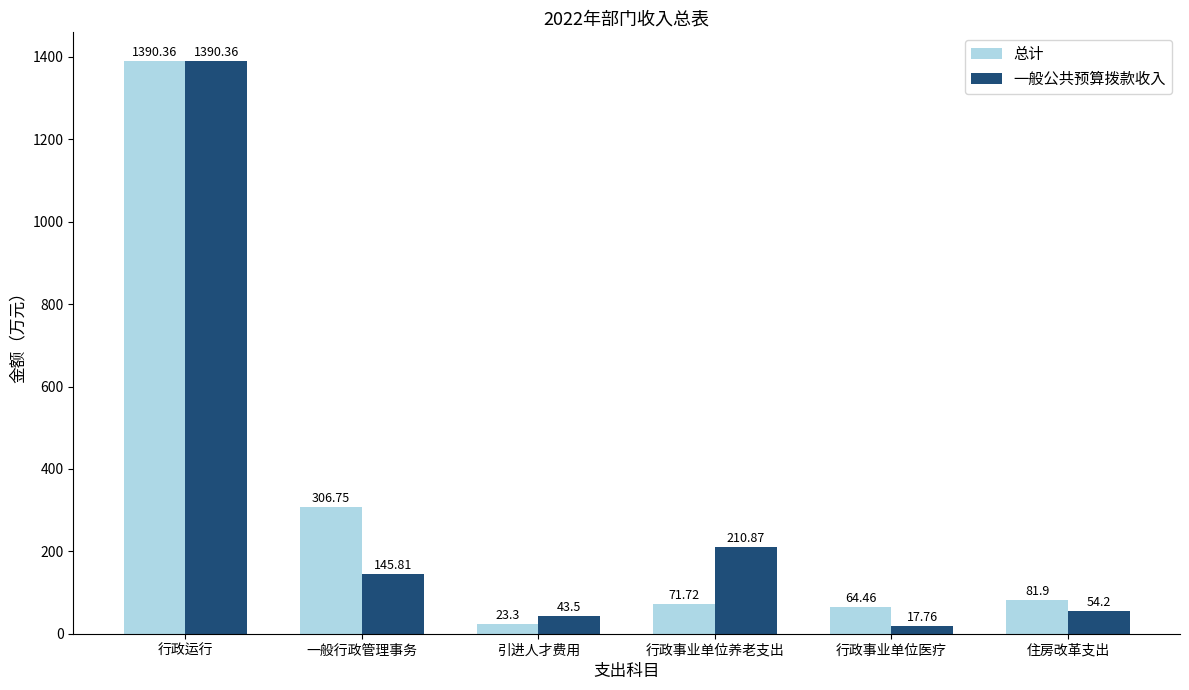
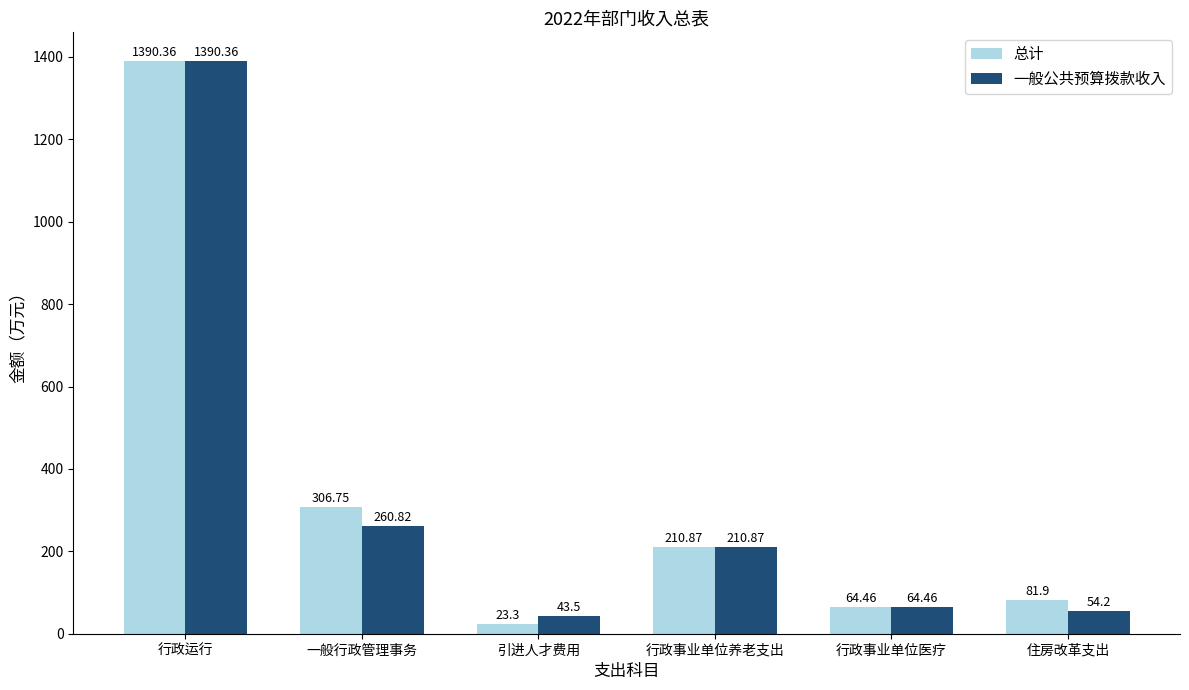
  {
    "总计": {
      "行政运行": 1390.36,
      "一般行政管理事务": 306.75,
      "引进人才费用": 23.3,
-     "行政事业单位养老支出": 71.72,
+     "行政事业单位养老支出": 210.87,
      "行政事业单位医疗": 64.46,
      "住房改革支出": 81.9
    },
    "一般公共预算拨款收入": {
      "行政运行": 1390.36,
-     "一般行政管理事务": 145.81,
+     "一般行政管理事务": 260.82,
      "引进人才费用": 43.5,
      "行政事业单位养老支出": 210.87,
-     "行政事业单位医疗": 17.76,
+     "行政事业单位医疗": 64.46,
      "住房改革支出": 54.2
    }
  }
